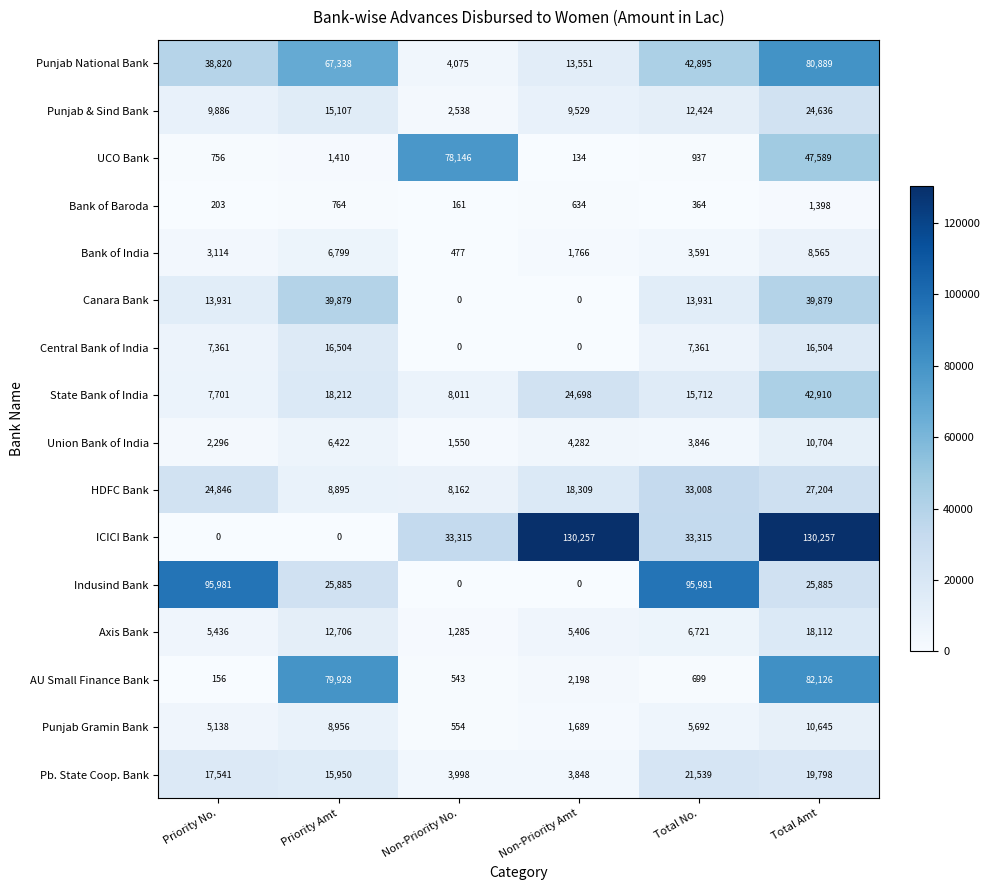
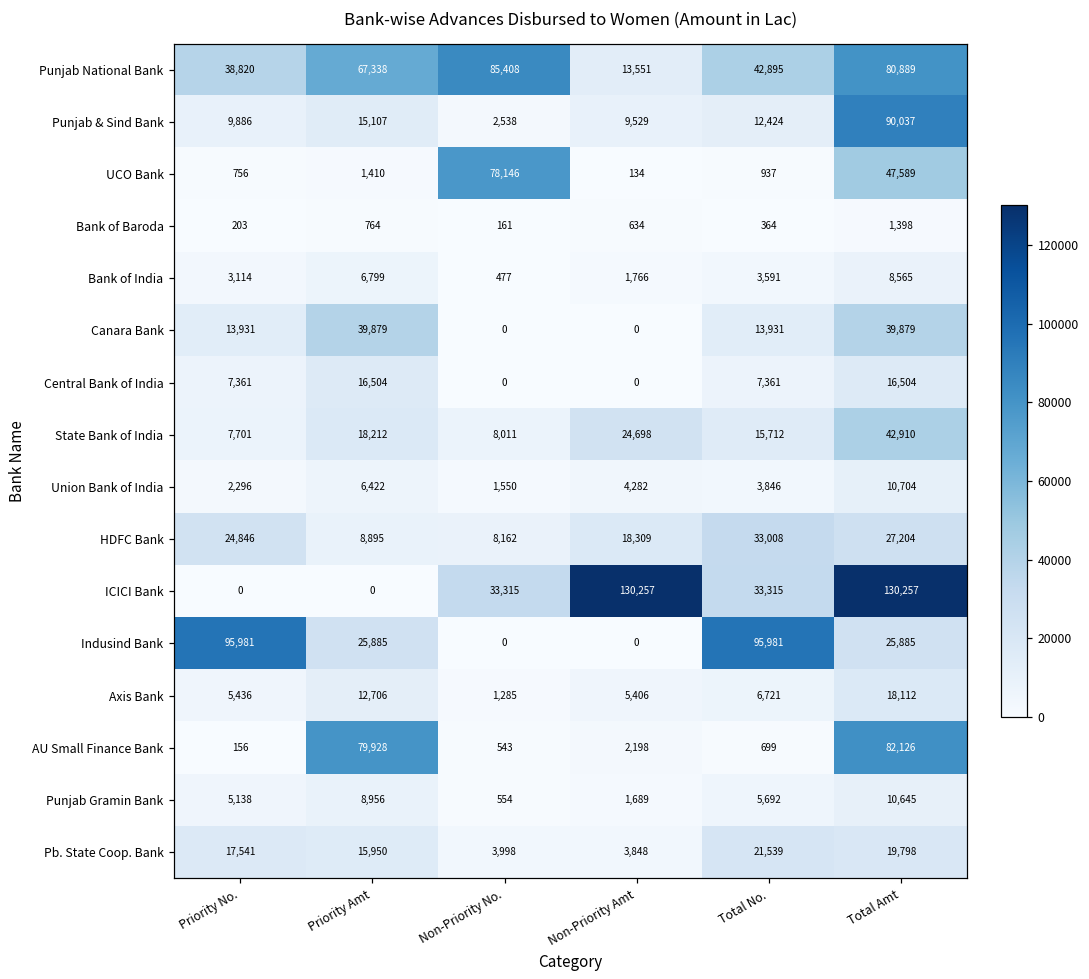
  {
    "Punjab National Bank": {
      "Priority No.": "38,820",
      "Priority Amt": "67,338",
-     "Non-Priority No.": "4,075",
+     "Non-Priority No.": "85,408",
      "Non-Priority Amt": "13,551",
      "Total No.": "42,895",
      "Total Amt": "80,889"
    },
    "Punjab & Sind Bank": {
      "Priority No.": "9,886",
      "Priority Amt": "15,107",
      "Non-Priority No.": "2,538",
      "Non-Priority Amt": "9,529",
      "Total No.": "12,424",
-     "Total Amt": "24,636"
+     "Total Amt": "90,037"
    },
    "UCO Bank": {
      "Priority No.": "756",
      "Priority Amt": "1,410",
      "Non-Priority No.": "78,146",
      "Non-Priority Amt": "134",
      "Total No.": "937",
      "Total Amt": "47,589"
    },
    "Bank of Baroda": {
      "Priority No.": "203",
      "Priority Amt": "764",
      "Non-Priority No.": "161",
      "Non-Priority Amt": "634",
      "Total No.": "364",
      "Total Amt": "1,398"
    },
    "Bank of India": {
      "Priority No.": "3,114",
      "Priority Amt": "6,799",
      "Non-Priority No.": "477",
      "Non-Priority Amt": "1,766",
      "Total No.": "3,591",
      "Total Amt": "8,565"
    },
    "Canara Bank": {
      "Priority No.": "13,931",
      "Priority Amt": "39,879",
      "Non-Priority No.": "0",
      "Non-Priority Amt": "0",
      "Total No.": "13,931",
      "Total Amt": "39,879"
    },
    "Central Bank of India": {
      "Priority No.": "7,361",
      "Priority Amt": "16,504",
      "Non-Priority No.": "0",
      "Non-Priority Amt": "0",
      "Total No.": "7,361",
      "Total Amt": "16,504"
    },
    "State Bank of India": {
      "Priority No.": "7,701",
      "Priority Amt": "18,212",
      "Non-Priority No.": "8,011",
      "Non-Priority Amt": "24,698",
      "Total No.": "15,712",
      "Total Amt": "42,910"
    },
    "Union Bank of India": {
      "Priority No.": "2,296",
      "Priority Amt": "6,422",
      "Non-Priority No.": "1,550",
      "Non-Priority Amt": "4,282",
      "Total No.": "3,846",
      "Total Amt": "10,704"
    },
    "HDFC Bank": {
      "Priority No.": "24,846",
      "Priority Amt": "8,895",
      "Non-Priority No.": "8,162",
      "Non-Priority Amt": "18,309",
      "Total No.": "33,008",
      "Total Amt": "27,204"
    },
    "ICICI Bank": {
      "Priority No.": "0",
      "Priority Amt": "0",
      "Non-Priority No.": "33,315",
      "Non-Priority Amt": "130,257",
      "Total No.": "33,315",
      "Total Amt": "130,257"
    },
    "Indusind Bank": {
      "Priority No.": "95,981",
      "Priority Amt": "25,885",
      "Non-Priority No.": "0",
      "Non-Priority Amt": "0",
      "Total No.": "95,981",
      "Total Amt": "25,885"
    },
    "Axis Bank": {
      "Priority No.": "5,436",
      "Priority Amt": "12,706",
      "Non-Priority No.": "1,285",
      "Non-Priority Amt": "5,406",
      "Total No.": "6,721",
      "Total Amt": "18,112"
    },
    "AU Small Finance Bank": {
      "Priority No.": "156",
      "Priority Amt": "79,928",
      "Non-Priority No.": "543",
      "Non-Priority Amt": "2,198",
      "Total No.": "699",
      "Total Amt": "82,126"
    },
    "Punjab Gramin Bank": {
      "Priority No.": "5,138",
      "Priority Amt": "8,956",
      "Non-Priority No.": "554",
      "Non-Priority Amt": "1,689",
      "Total No.": "5,692",
      "Total Amt": "10,645"
    },
    "Pb. State Coop. Bank": {
      "Priority No.": "17,541",
      "Priority Amt": "15,950",
      "Non-Priority No.": "3,998",
      "Non-Priority Amt": "3,848",
      "Total No.": "21,539",
      "Total Amt": "19,798"
    }
  }
